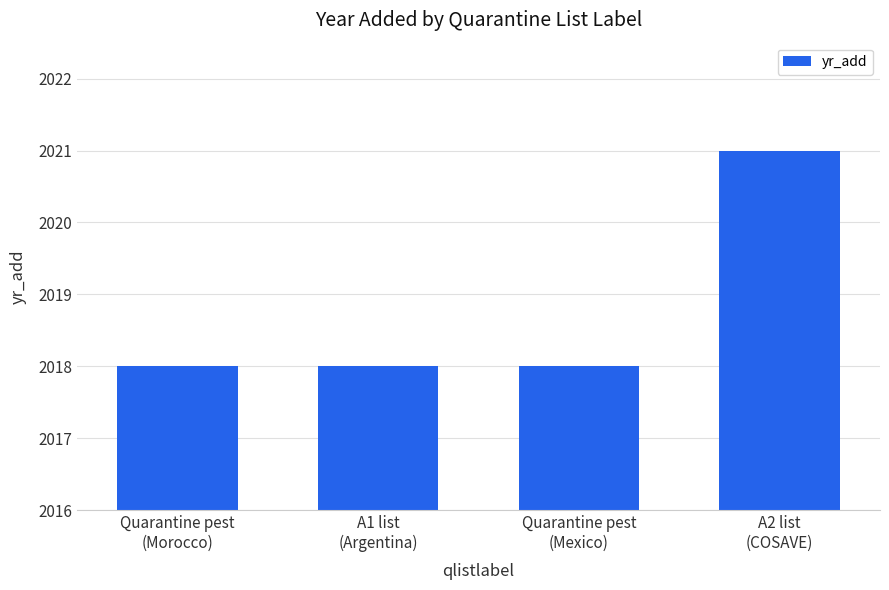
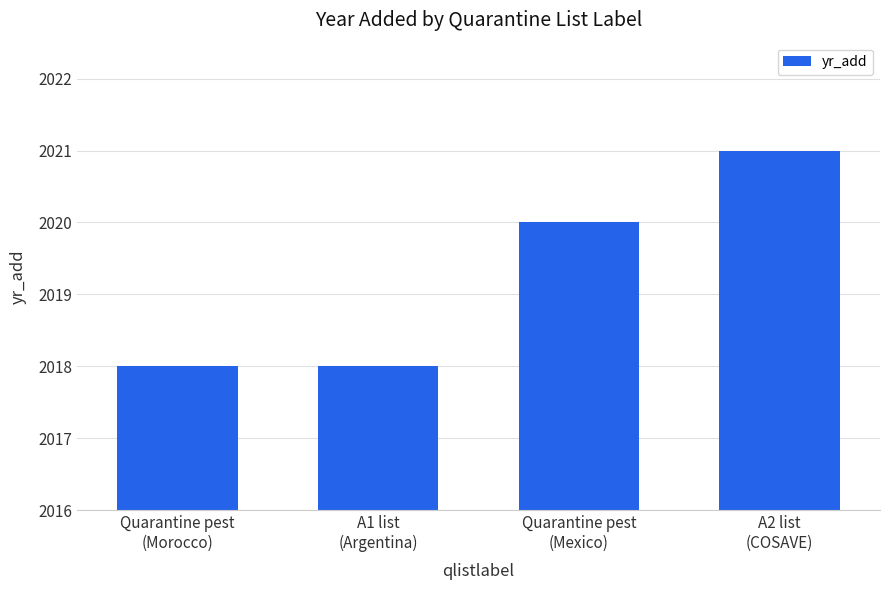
  {
    "Quarantine pest (Morocco)": 2018,
    "A1 list (Argentina)": 2018,
-   "Quarantine pest (Mexico)": 2018,
+   "Quarantine pest (Mexico)": 2020,
    "A2 list (COSAVE)": 2021
  }
